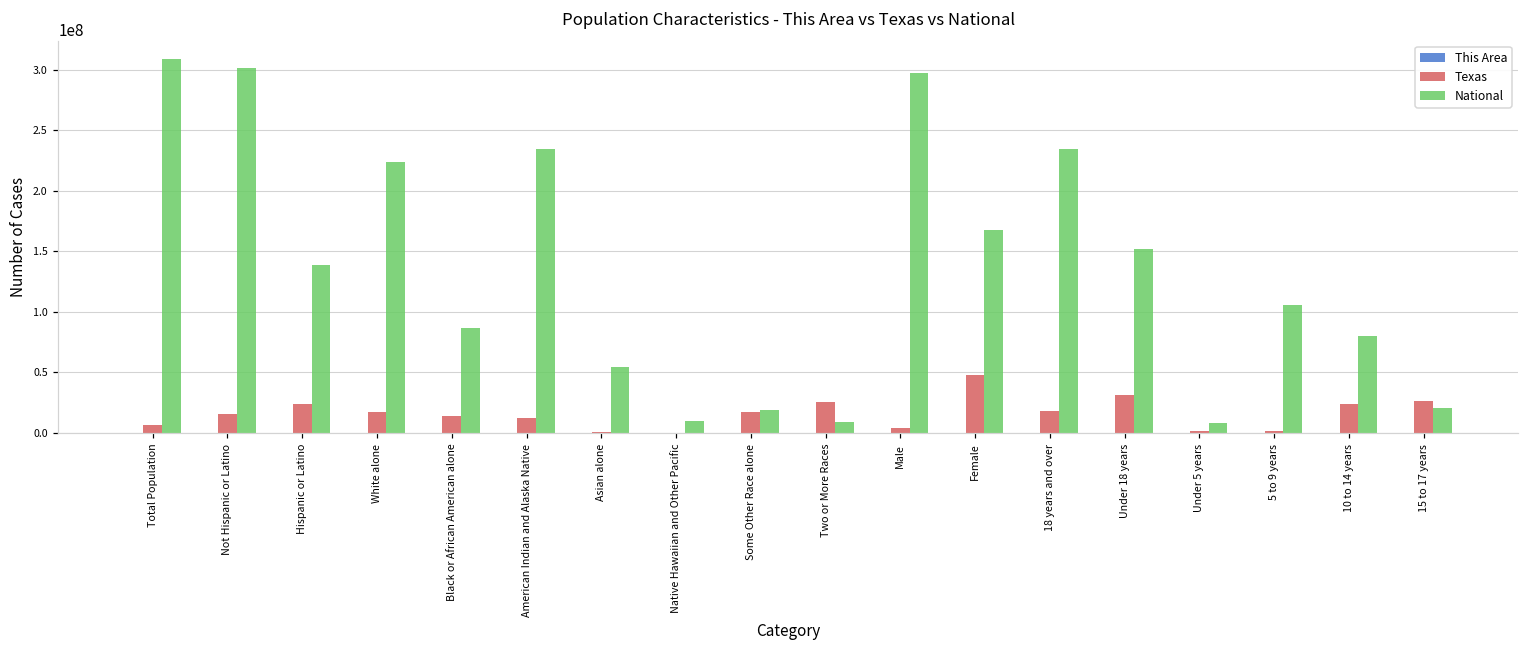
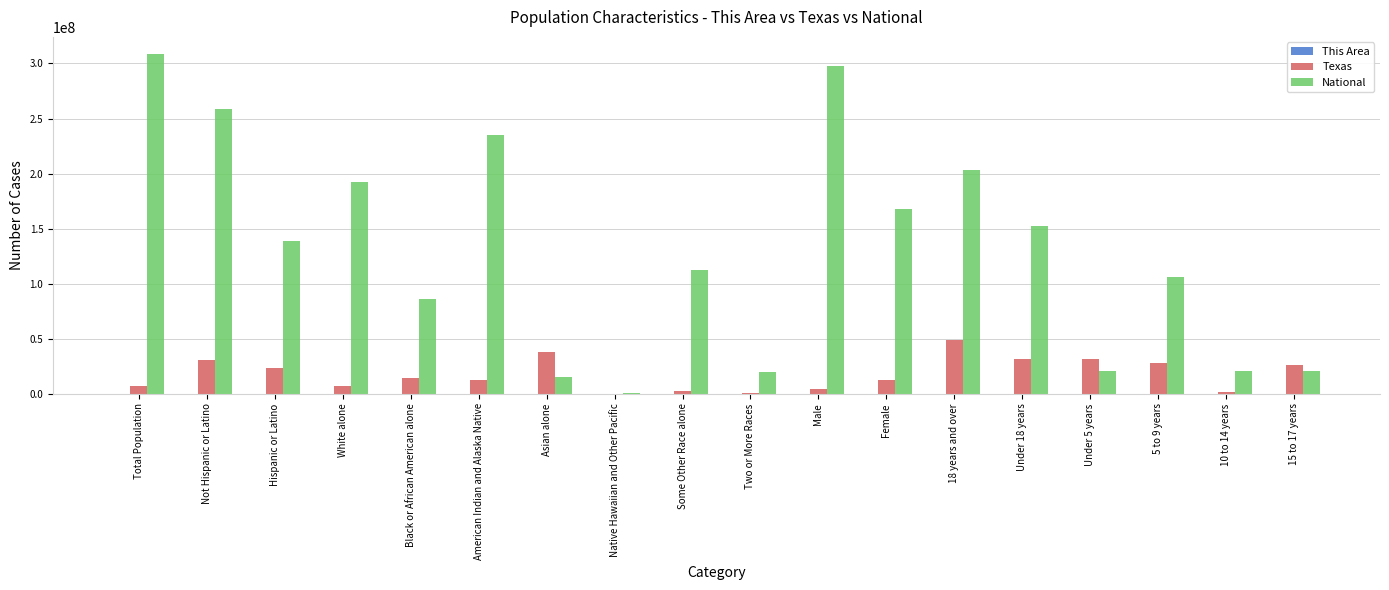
  {
    "Texas": {
      "Total Population": 7000000,
-     "Not Hispanic or Latino": 16000000,
+     "Not Hispanic or Latino": 31000000,
      "Hispanic or Latino": 24000000,
-     "White alone": 18000000,
+     "White alone": 7000000,
      "Black or African American alone": 14000000,
      "American Indian and Alaska Native": 12000000,
-     "Asian alone": 1000000,
-     "Some Other Race alone": 17000000,
-     "Two or More Races": 25000000,
+     "Asian alone": 38000000,
+     "Some Other Race alone": 3000000,
+     "Two or More Races": 1000000,
      "Male": 4000000,
-     "Female": 48000000,
-     "18 years and over": 18000000,
+     "Female": 13000000,
+     "18 years and over": 49000000,
      "Under 18 years": 31000000,
-     "Under 5 years": 2000000,
-     "5 to 9 years": 2000000,
-     "10 to 14 years": 24000000,
+     "Under 5 years": 31000000,
+     "5 to 9 years": 28000000,
+     "10 to 14 years": 2000000,
      "15 to 17 years": 26000000
    },
    "National": {
      "Total Population": 309000000,
-     "Not Hispanic or Latino": 301000000,
+     "Not Hispanic or Latino": 258000000,
      "Hispanic or Latino": 139000000,
-     "White alone": 224000000,
+     "White alone": 193000000,
      "Black or African American alone": 86000000,
      "American Indian and Alaska Native": 235000000,
-     "Asian alone": 54000000,
-     "Native Hawaiian and Other Pacific": 10000000,
-     "Some Other Race alone": 19000000,
-     "Two or More Races": 9000000,
+     "Asian alone": 15000000,
+     "Native Hawaiian and Other Pacific": 1000000,
+     "Some Other Race alone": 113000000,
+     "Two or More Races": 20000000,
      "Male": 297000000,
      "Female": 168000000,
-     "18 years and over": 235000000,
+     "18 years and over": 204000000,
      "Under 18 years": 152000000,
-     "Under 5 years": 8000000,
+     "Under 5 years": 20000000,
      "5 to 9 years": 106000000,
-     "10 to 14 years": 80000000,
+     "10 to 14 years": 21000000,
      "15 to 17 years": 21000000
    }
  }
